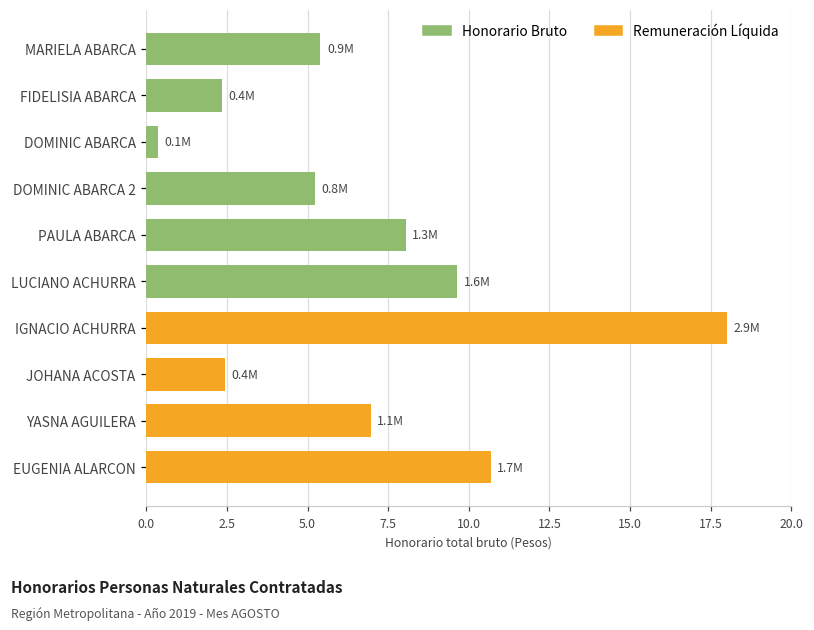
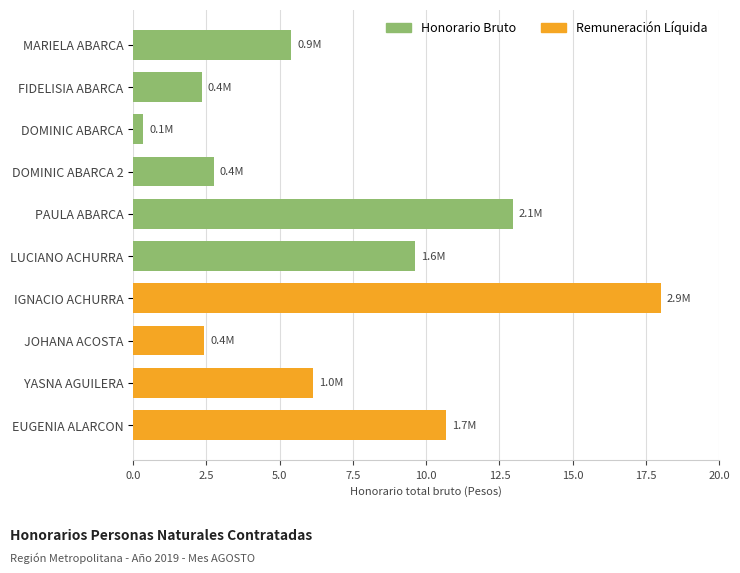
  {
-   "DOMINIC ABARCA 2": "0.8M",
-   "PAULA ABARCA": "1.3M",
-   "YASNA AGUILERA": "1.1M"
+   "DOMINIC ABARCA 2": "0.4M",
+   "PAULA ABARCA": "2.1M",
+   "YASNA AGUILERA": "1.0M"
  }
